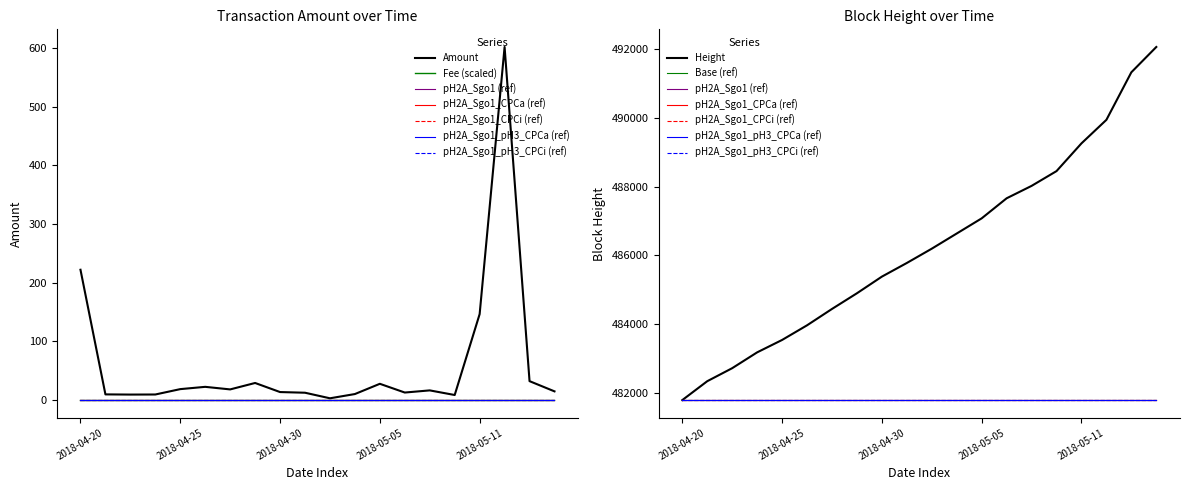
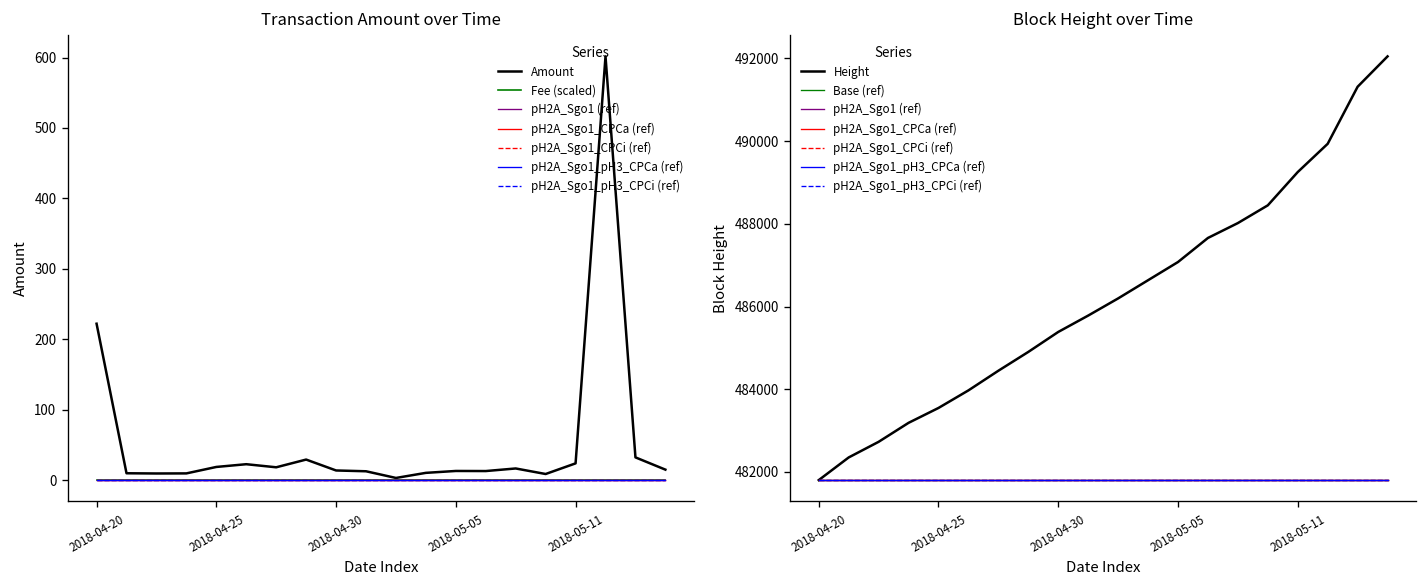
  {
    "Transaction Amount over Time": {
      "Amount": {
        "2018-04-20": 220,
        "2018-04-25": 20,
        "2018-04-30": 10,
-       "2018-05-05": 30,
-       "2018-05-11": 150
+       "2018-05-05": 10,
+       "2018-05-11": 20
      },
      "pH2A_Sgo1_pH3_CPCi (ref)": {
        "2018-04-20": 0,
        "2018-04-25": 0,
        "2018-04-30": 0,
        "2018-05-05": 0,
        "2018-05-11": 0
      }
    },
    "Block Height over Time": {
      "Height": {
        "2018-04-25": 483500,
        "2018-04-30": 485400,
        "2018-05-05": 487100,
        "2018-05-11": 489300
      },
      "pH2A_Sgo1_pH3_CPCi (ref)": {
        "2018-04-25": 481800,
        "2018-04-30": 481800,
        "2018-05-05": 481800,
        "2018-05-11": 481800
      }
    }
  }
